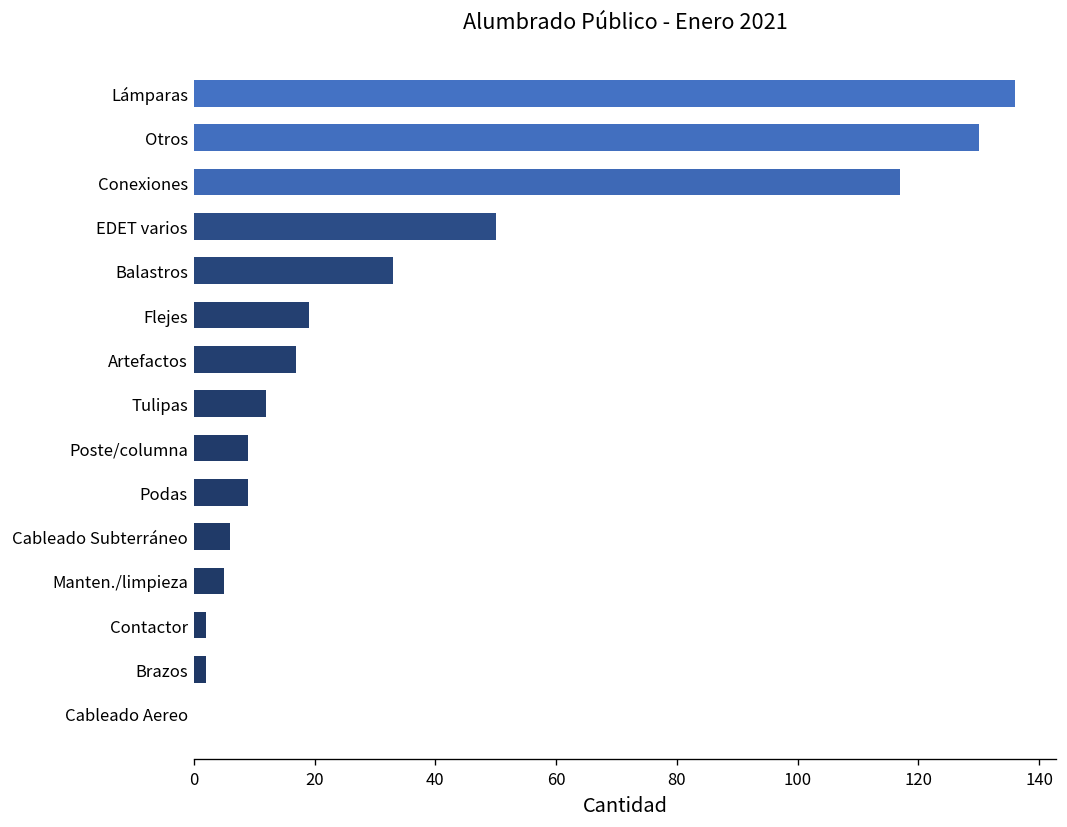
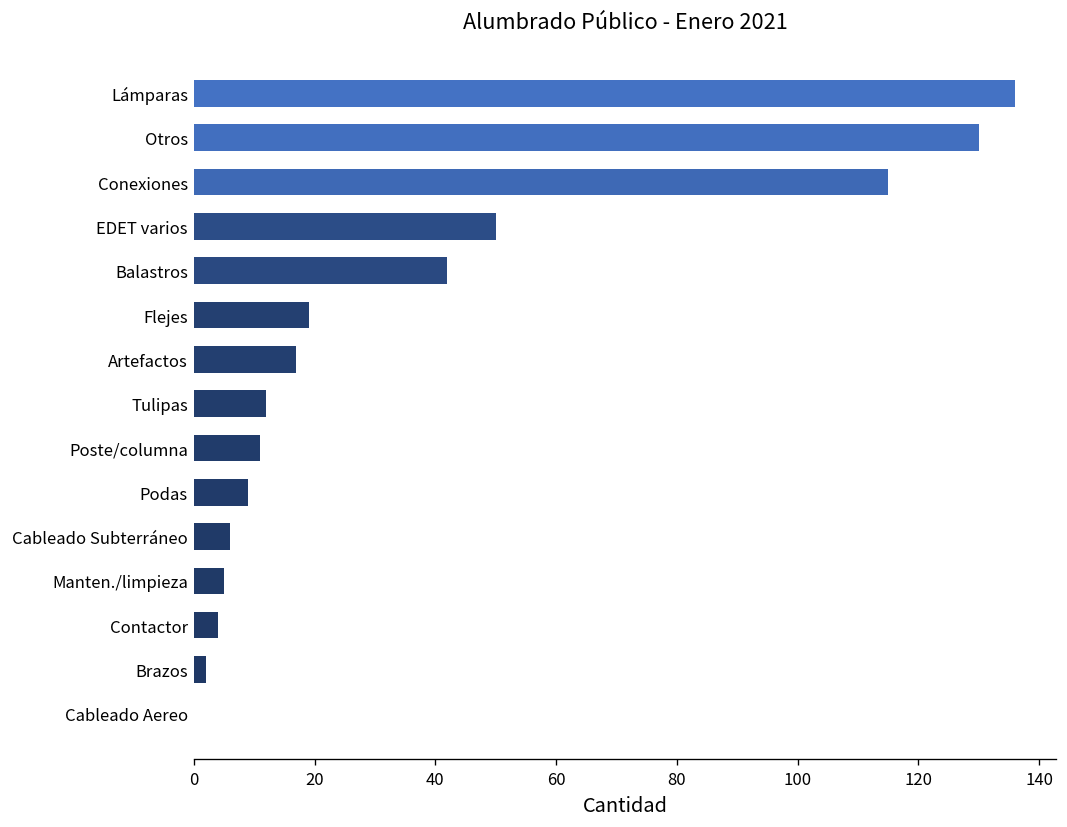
  {
    "Lámparas": 136,
    "Otros": 130,
-   "Conexiones": 117,
+   "Conexiones": 115,
    "EDET varios": 50,
-   "Balastros": 33,
+   "Balastros": 42,
    "Flejes": 19,
    "Artefactos": 17,
    "Tulipas": 12,
-   "Poste/columna": 9,
+   "Poste/columna": 11,
    "Podas": 9,
    "Cableado Subterráneo": 6,
    "Manten./limpieza": 5,
-   "Contactor": 2,
+   "Contactor": 4,
    "Brazos": 2,
    "Cableado Aereo": 0
  }
